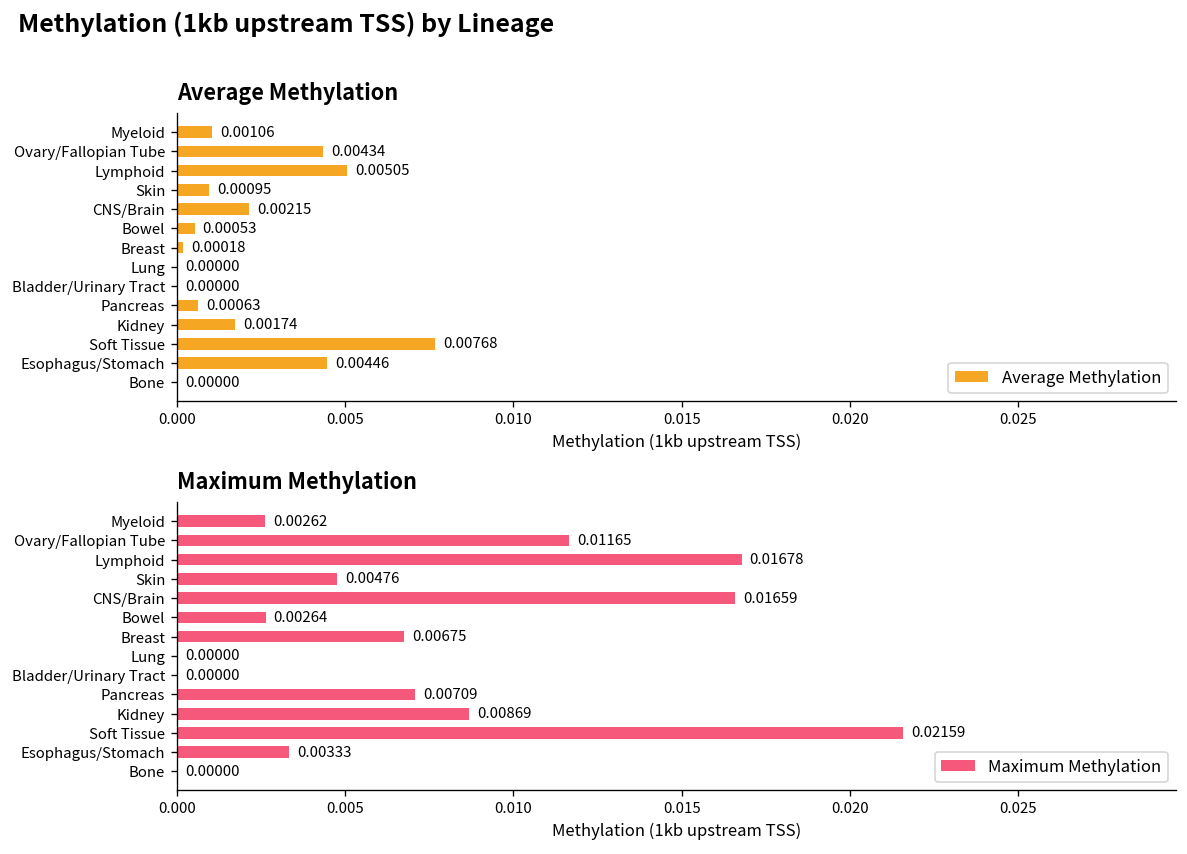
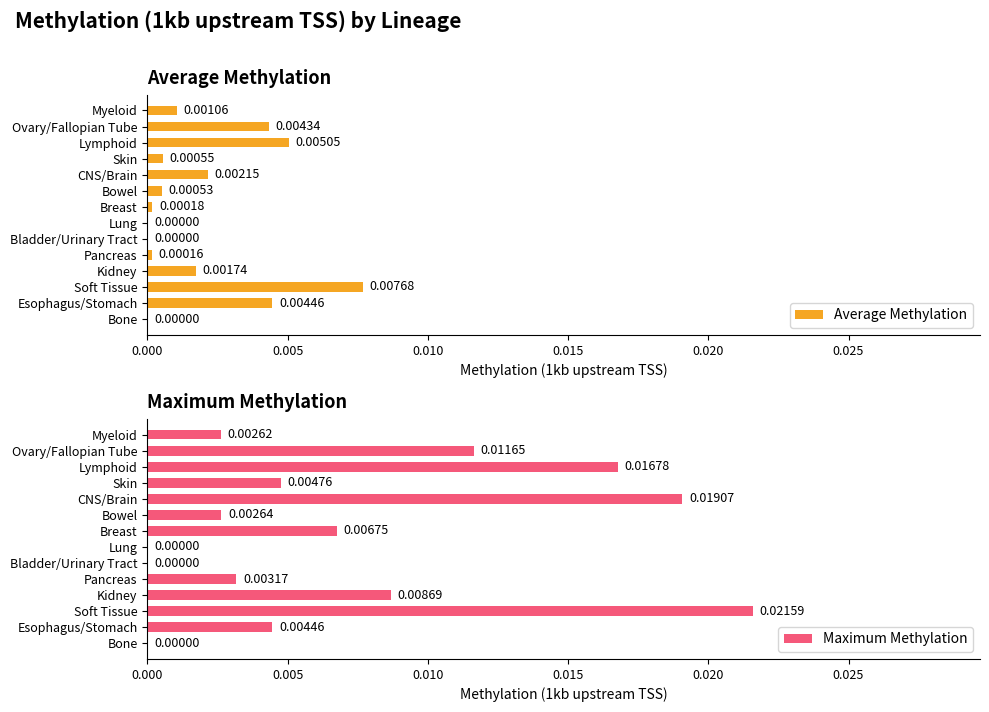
  {
    "Average Methylation": {
      "Myeloid": 0.00106,
      "Ovary/Fallopian Tube": 0.00434,
      "Lymphoid": 0.00505,
-     "Skin": 0.00095,
+     "Skin": 0.00055,
      "CNS/Brain": 0.00215,
      "Bowel": 0.00053,
      "Breast": 0.00018,
      "Lung": 0.00000,
      "Bladder/Urinary Tract": 0.00000,
-     "Pancreas": 0.00063,
+     "Pancreas": 0.00016,
      "Kidney": 0.00174,
      "Soft Tissue": 0.00768,
      "Esophagus/Stomach": 0.00446,
      "Bone": 0.00000
    },
    "Maximum Methylation": {
      "Myeloid": 0.00262,
      "Ovary/Fallopian Tube": 0.01165,
      "Lymphoid": 0.01678,
      "Skin": 0.00476,
-     "CNS/Brain": 0.01659,
+     "CNS/Brain": 0.01907,
      "Bowel": 0.00264,
      "Breast": 0.00675,
      "Lung": 0.00000,
      "Bladder/Urinary Tract": 0.00000,
-     "Pancreas": 0.00709,
+     "Pancreas": 0.00317,
      "Kidney": 0.00869,
      "Soft Tissue": 0.02159,
-     "Esophagus/Stomach": 0.00333,
+     "Esophagus/Stomach": 0.00446,
      "Bone": 0.00000
    }
  }
